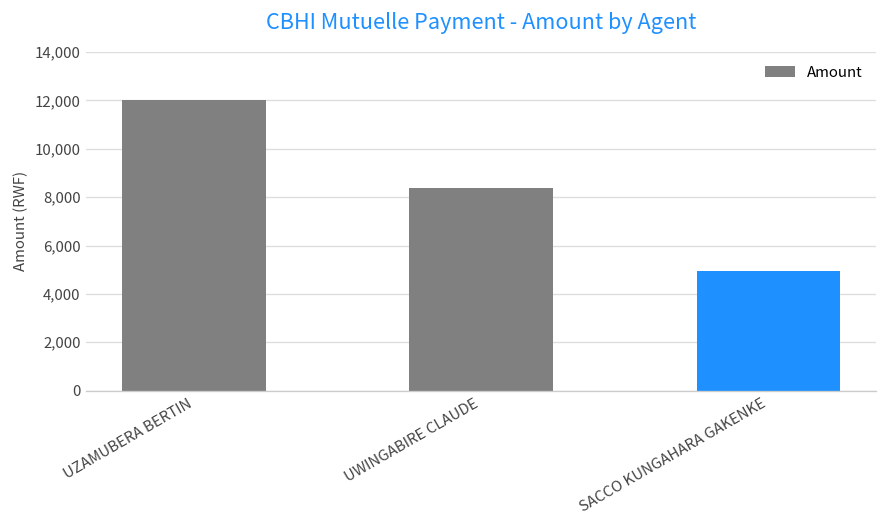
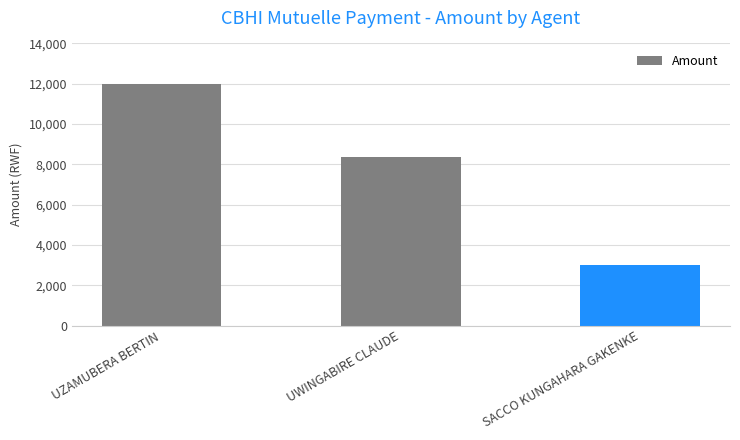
  {
    "UZAMUBERA BERTIN": "12,000",
    "UWINGABIRE CLAUDE": "8,400",
-   "SACCO KUNGAHARA GAKENKE": "5,000"
+   "SACCO KUNGAHARA GAKENKE": "3,000"
  }
